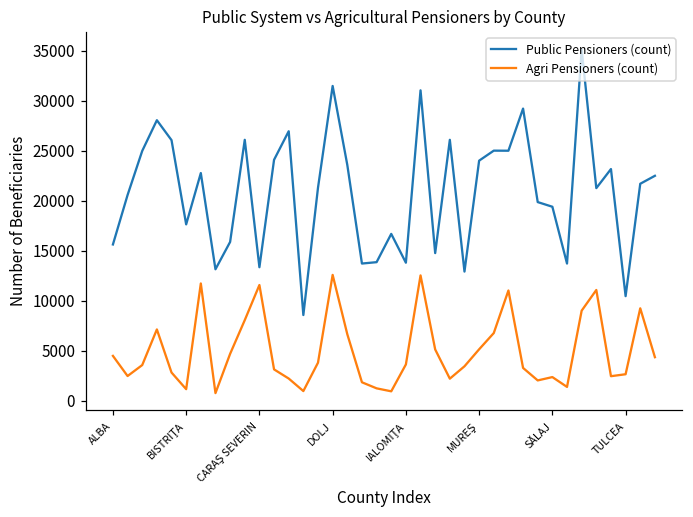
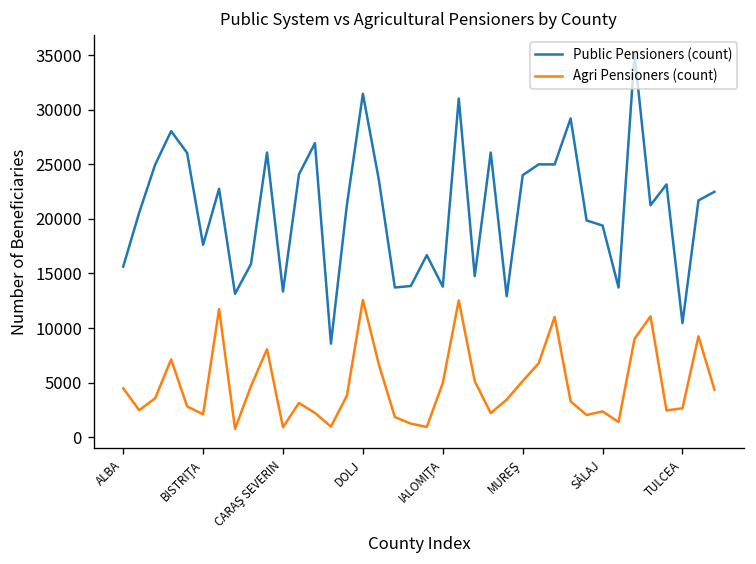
  {
    "Public Pensioners (count)": {
      "ALBA": 16000,
      "BISTRIŢA": 18000,
      "CARAŞ SEVERIN": 13000,
      "DOLJ": 31000,
      "IALOMIŢA": 14000,
      "MUREŞ": 24000,
      "SĂLAJ": 19000,
      "TULCEA": 10000
    },
    "Agri Pensioners (count)": {
      "ALBA": 4000,
-     "BISTRIŢA": 1000,
-     "CARAŞ SEVERIN": 12000,
+     "BISTRIŢA": 2000,
+     "CARAŞ SEVERIN": 1000,
      "DOLJ": 13000,
-     "IALOMIŢA": 4000,
+     "IALOMIŢA": 5000,
      "MUREŞ": 5000,
      "SĂLAJ": 2000,
      "TULCEA": 3000
    }
  }
